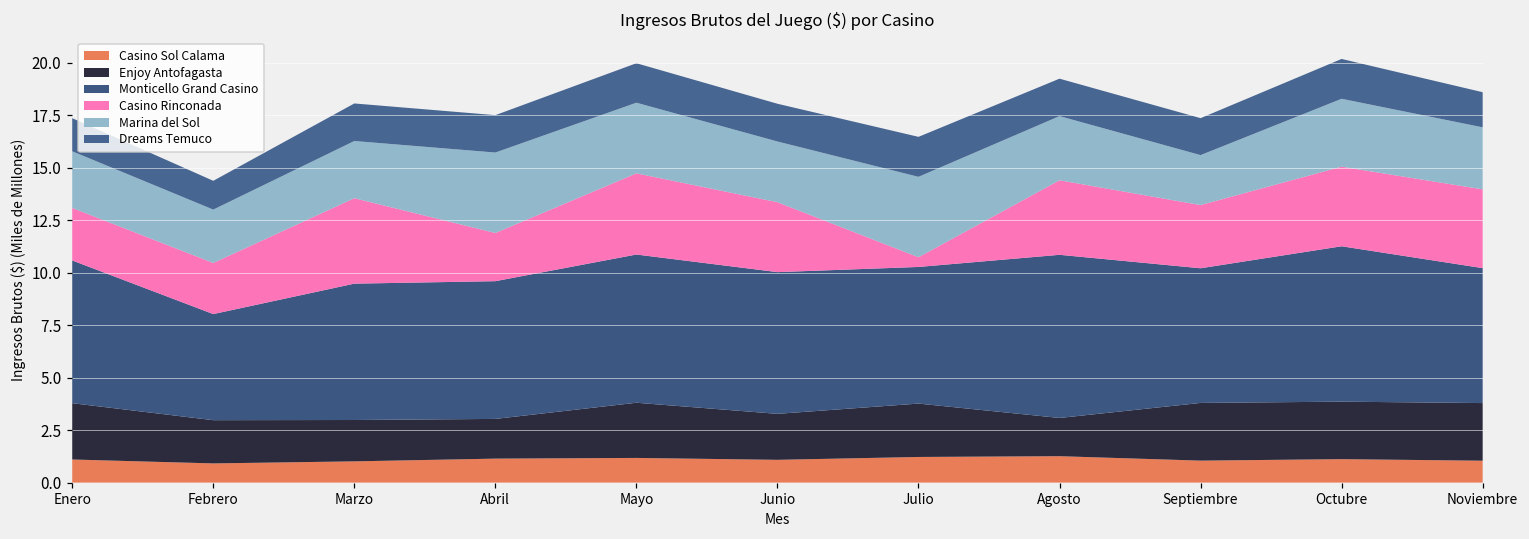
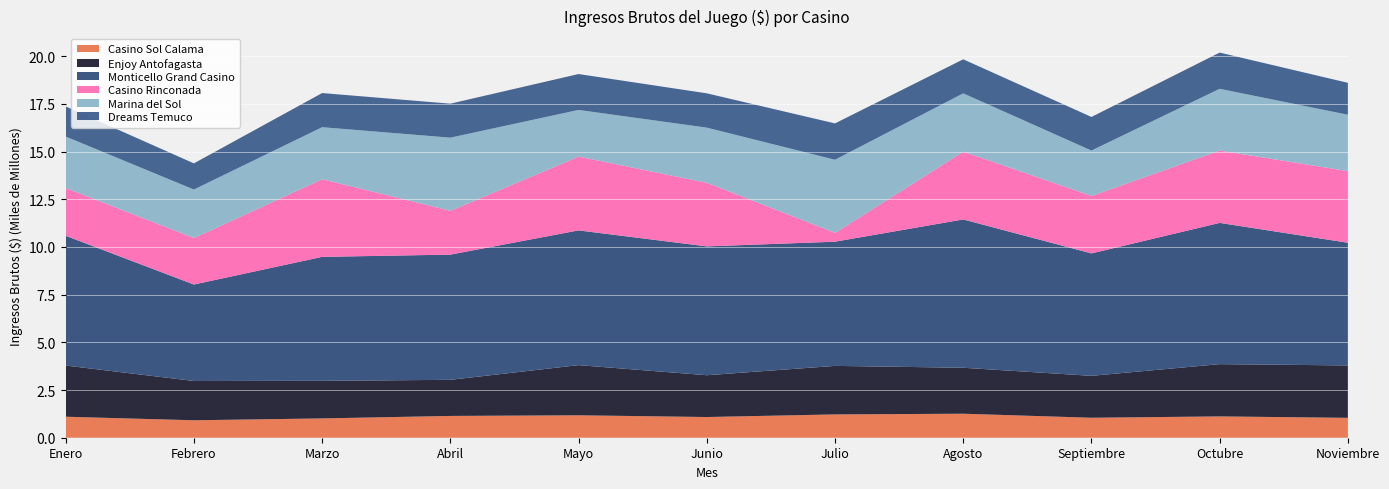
  {
    "Casino Sol Calama": {
      "Enero": 1.1,
      "Febrero": 0.9,
      "Marzo": 1.0,
      "Abril": 1.1,
      "Mayo": 1.2,
      "Junio": 1.1,
      "Julio": 1.2,
      "Agosto": 1.3,
      "Septiembre": 1.0,
      "Octubre": 1.1,
      "Noviembre": 1.0
    },
    "Enjoy Antofagasta": {
      "Enero": 2.7,
      "Febrero": 2.1,
      "Marzo": 2.0,
      "Abril": 1.9,
      "Mayo": 2.6,
      "Junio": 2.2,
      "Julio": 2.5,
-     "Agosto": 1.8,
-     "Septiembre": 2.8,
+     "Agosto": 2.4,
+     "Septiembre": 2.2,
      "Octubre": 2.7,
      "Noviembre": 2.7
    },
    "Casino Rinconada": {
      "Enero": 2.5,
      "Febrero": 2.4,
      "Marzo": 4.1,
      "Abril": 2.3,
      "Mayo": 3.9,
      "Junio": 3.3,
      "Julio": 0.5,
      "Agosto": 3.6,
      "Septiembre": 3.0,
      "Octubre": 3.8,
      "Noviembre": 3.8
    },
    "Marina del Sol": {
      "Enero": 2.7,
      "Febrero": 2.5,
      "Marzo": 2.7,
      "Abril": 3.8,
-     "Mayo": 3.4,
+     "Mayo": 2.4,
      "Junio": 2.9,
      "Julio": 3.8,
      "Agosto": 3.1,
      "Septiembre": 2.4,
      "Octubre": 3.2,
      "Noviembre": 3.0
    }
  }
